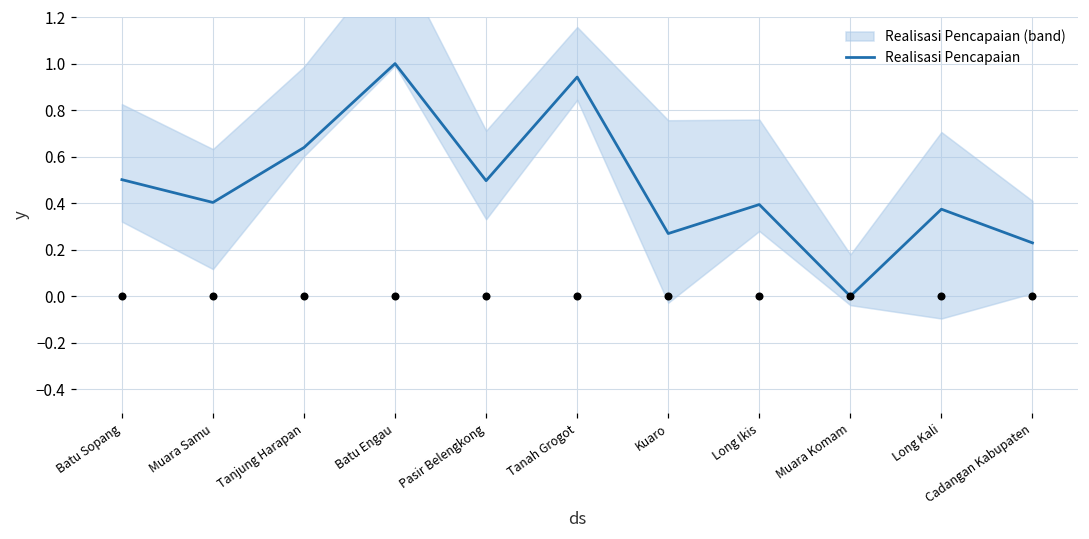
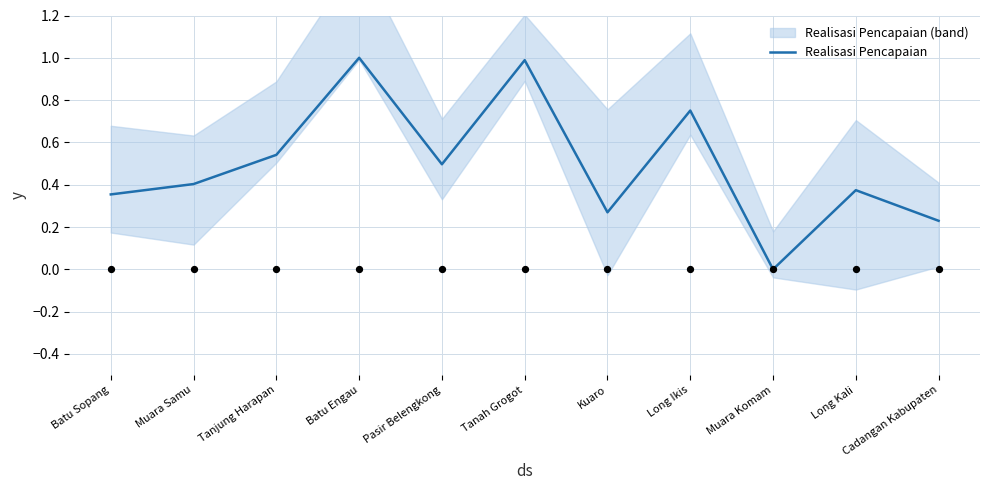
  {
    "Realisasi Pencapaian": {
-     "Batu Sopang": 0.50,
+     "Batu Sopang": 0.35,
      "Muara Samu": 0.40,
-     "Tanjung Harapan": 0.64,
+     "Tanjung Harapan": 0.54,
      "Batu Engau": 1.00,
      "Pasir Belengkong": 0.50,
-     "Tanah Grogot": 0.94,
+     "Tanah Grogot": 0.99,
      "Kuaro": 0.27,
-     "Long Ikis": 0.39,
+     "Long Ikis": 0.75,
      "Long Kali": 0.37,
      "Cadangan Kabupaten": 0.23
    }
  }
